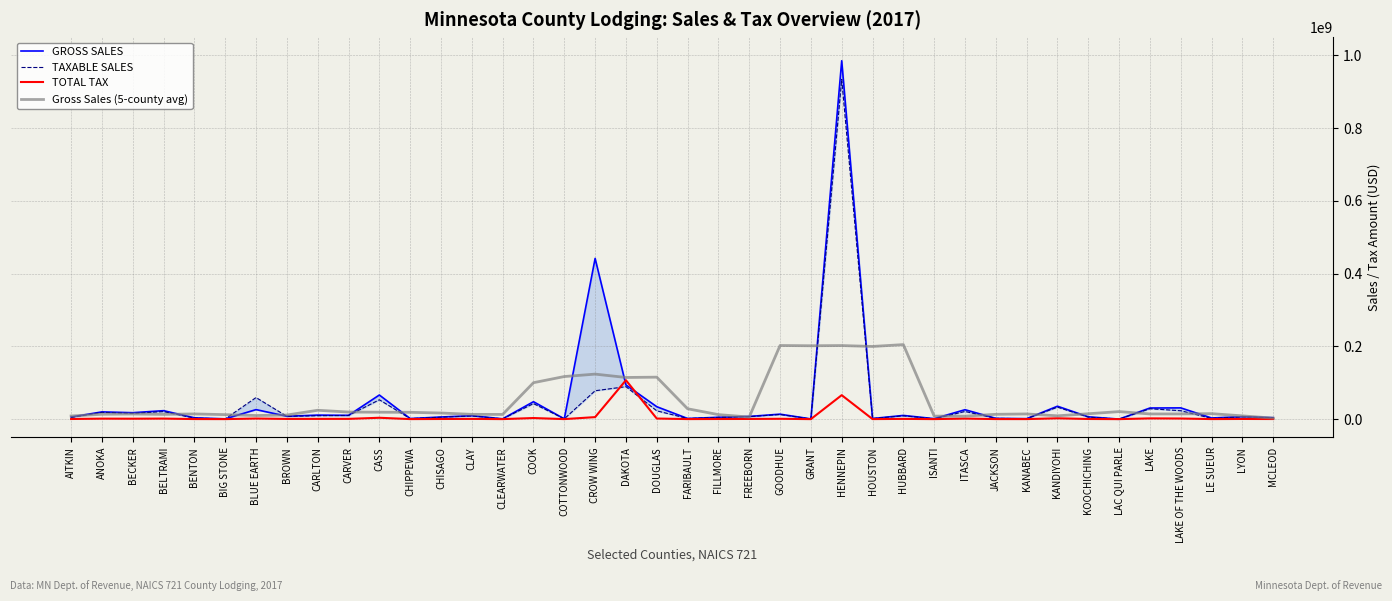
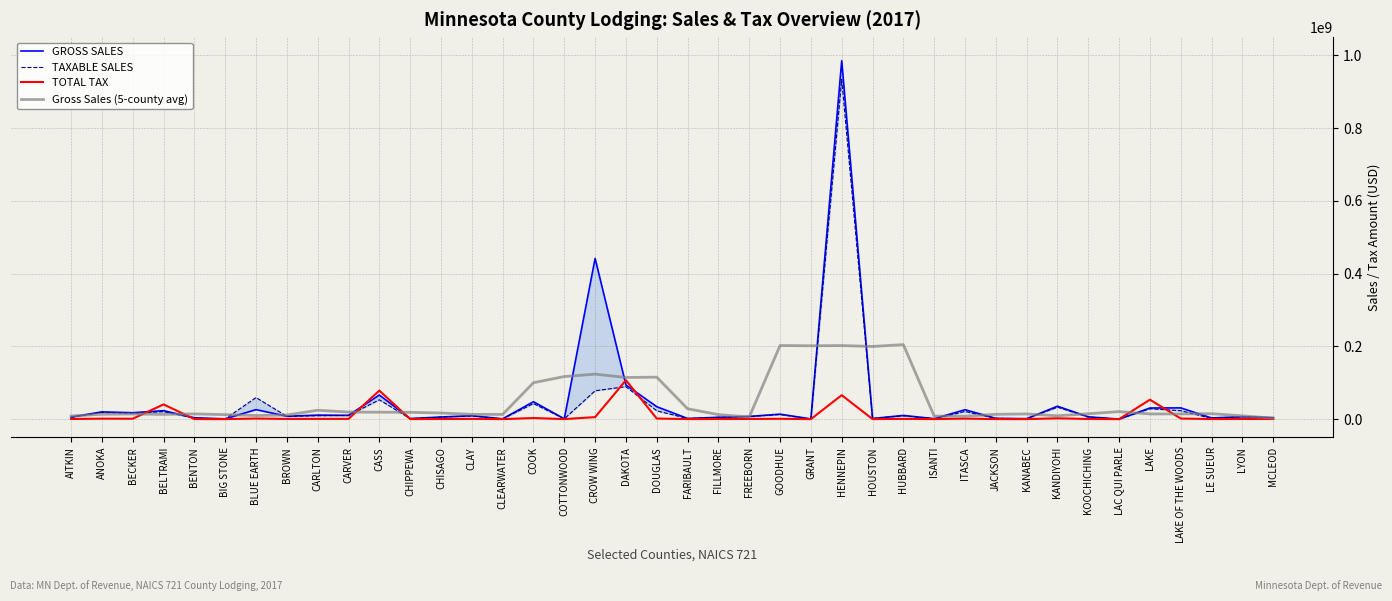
  {
    "GROSS SALES": {
      "BLUE EARTH": 30000000
    },
    "TAXABLE SALES": {
      "CASS": 50000000,
      "CROW WING": 80000000,
      "DOUGLAS": 20000000,
      "HENNEPIN": 930000000,
      "LAKE OF THE WOODS": 20000000
    },
    "TOTAL TAX": {
      "ANOKA": 0,
      "BECKER": 0,
-     "BELTRAMI": 0,
+     "BELTRAMI": 40000000,
      "BLUE EARTH": 0,
      "BROWN": 0,
      "CARLTON": 0,
      "CARVER": 0,
-     "CASS": 0,
+     "CASS": 80000000,
      "CLAY": 0,
      "COOK": 0,
      "CROW WING": 10000000,
      "DAKOTA": 110000000,
      "DOUGLAS": 0,
      "GOODHUE": 0,
      "HENNEPIN": 70000000,
      "HUBBARD": 0,
-     "LAKE": 0,
+     "LAKE": 50000000,
      "LAKE OF THE WOODS": 0
    },
    "Gross Sales (5-county avg)": {
      "BELTRAMI": 10000000,
      "BENTON": 10000000,
      "BIG STONE": 10000000,
      "BLUE EARTH": 10000000,
      "CARLTON": 20000000,
      "CARVER": 20000000,
      "CASS": 20000000,
      "CHIPPEWA": 20000000,
      "CHISAGO": 20000000,
      "CLEARWATER": 10000000,
      "COOK": 100000000,
      "COTTONWOOD": 120000000,
      "CROW WING": 120000000,
      "DAKOTA": 110000000,
      "DOUGLAS": 120000000,
      "FARIBAULT": 30000000,
      "FILLMORE": 10000000,
      "GOODHUE": 200000000,
      "GRANT": 200000000,
      "HENNEPIN": 200000000,
      "HOUSTON": 200000000,
      "HUBBARD": 200000000,
      "JACKSON": 10000000,
      "KANABEC": 10000000,
      "KOOCHICHING": 10000000,
      "LAC QUI PARLE": 20000000,
      "LAKE": 10000000,
      "LAKE OF THE WOODS": 10000000,
      "LE SUEUR": 20000000
    }
  }
